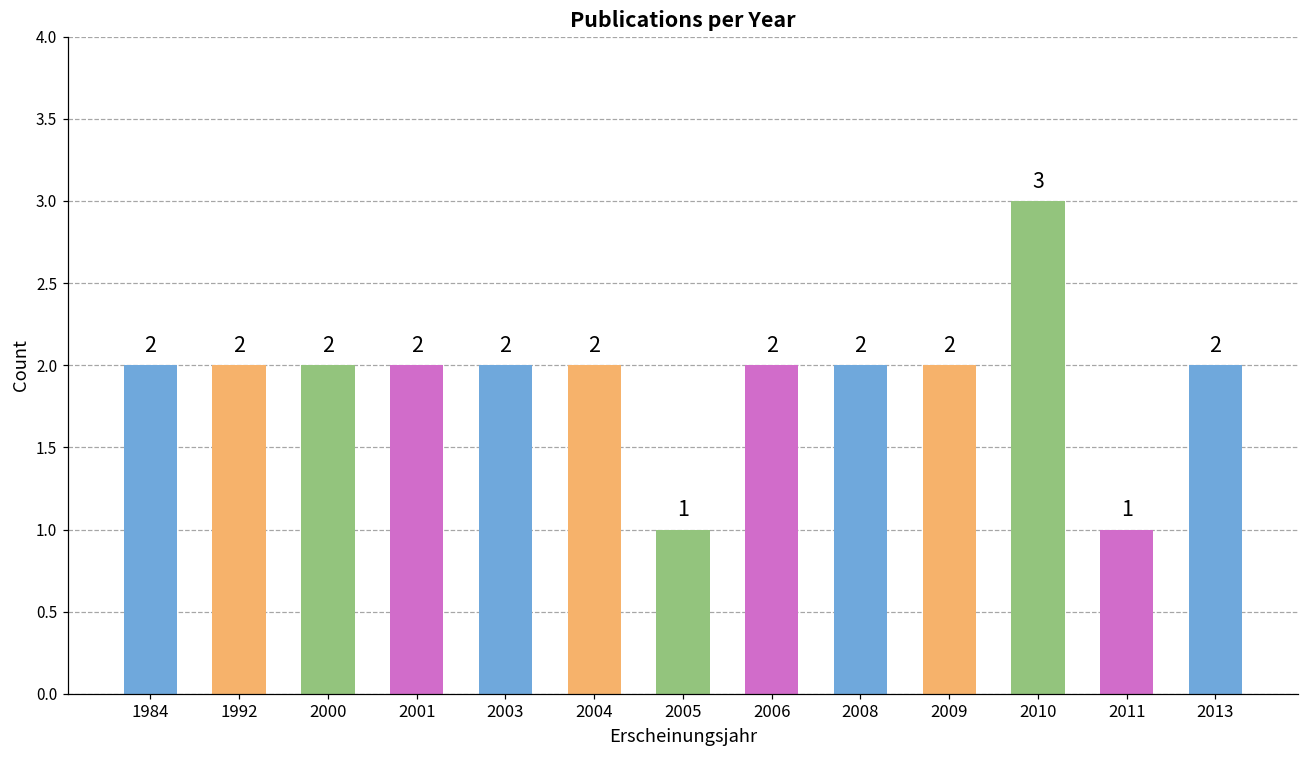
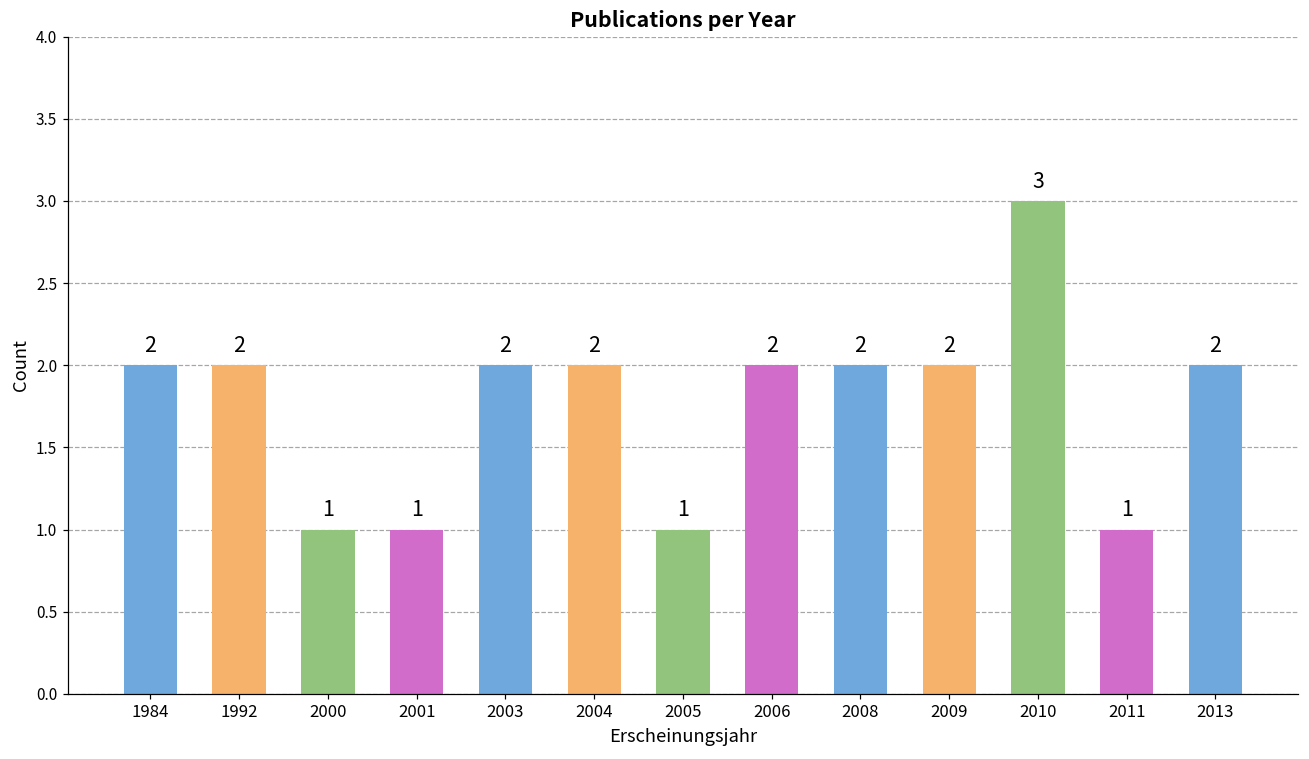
  {
    "1984": 2,
    "1992": 2,
-   "2000": 2,
-   "2001": 2,
+   "2000": 1,
+   "2001": 1,
    "2003": 2,
    "2004": 2,
    "2005": 1,
    "2006": 2,
    "2008": 2,
    "2009": 2,
    "2010": 3,
    "2011": 1,
    "2013": 2
  }
